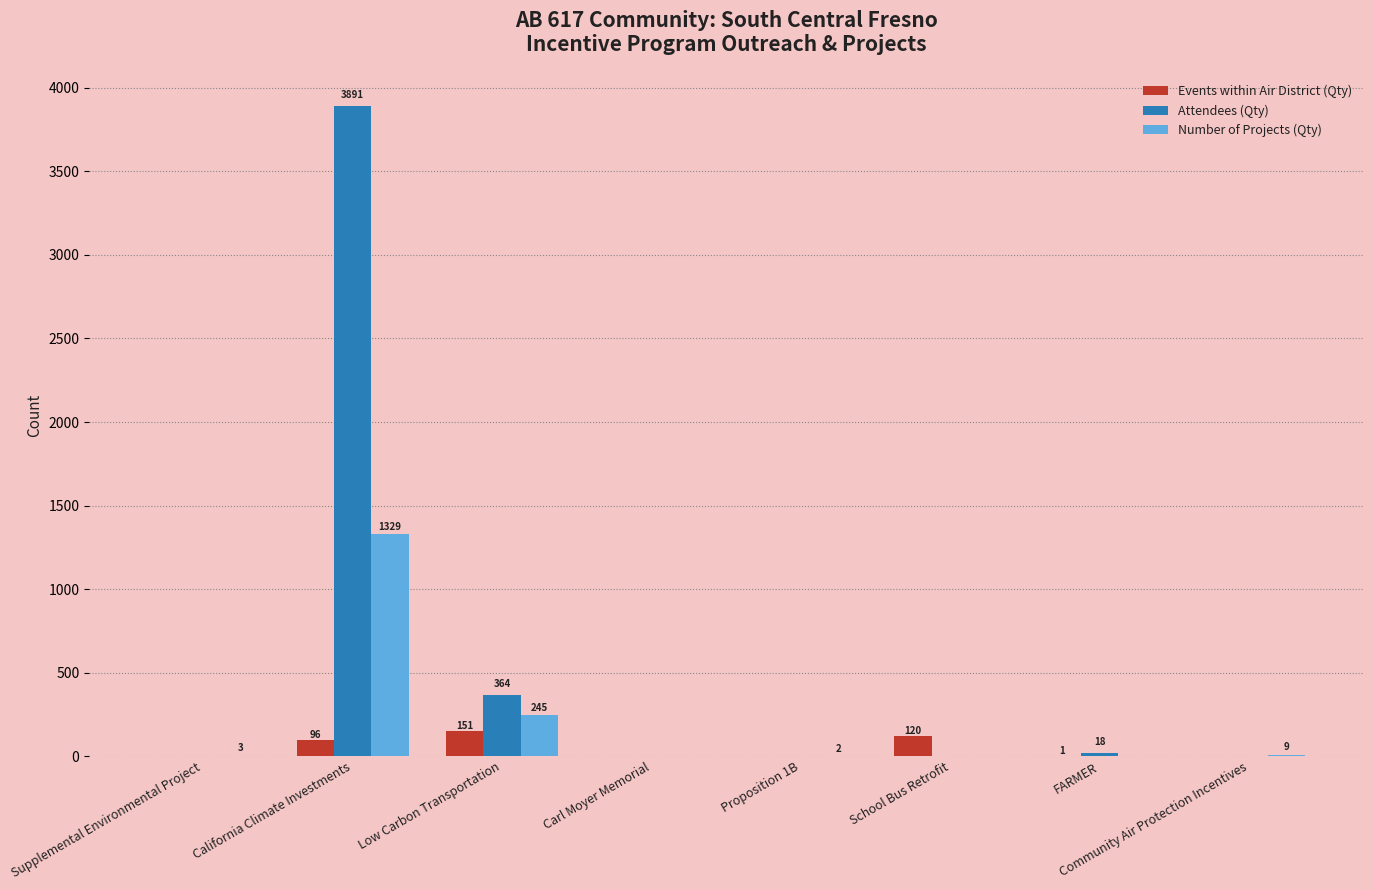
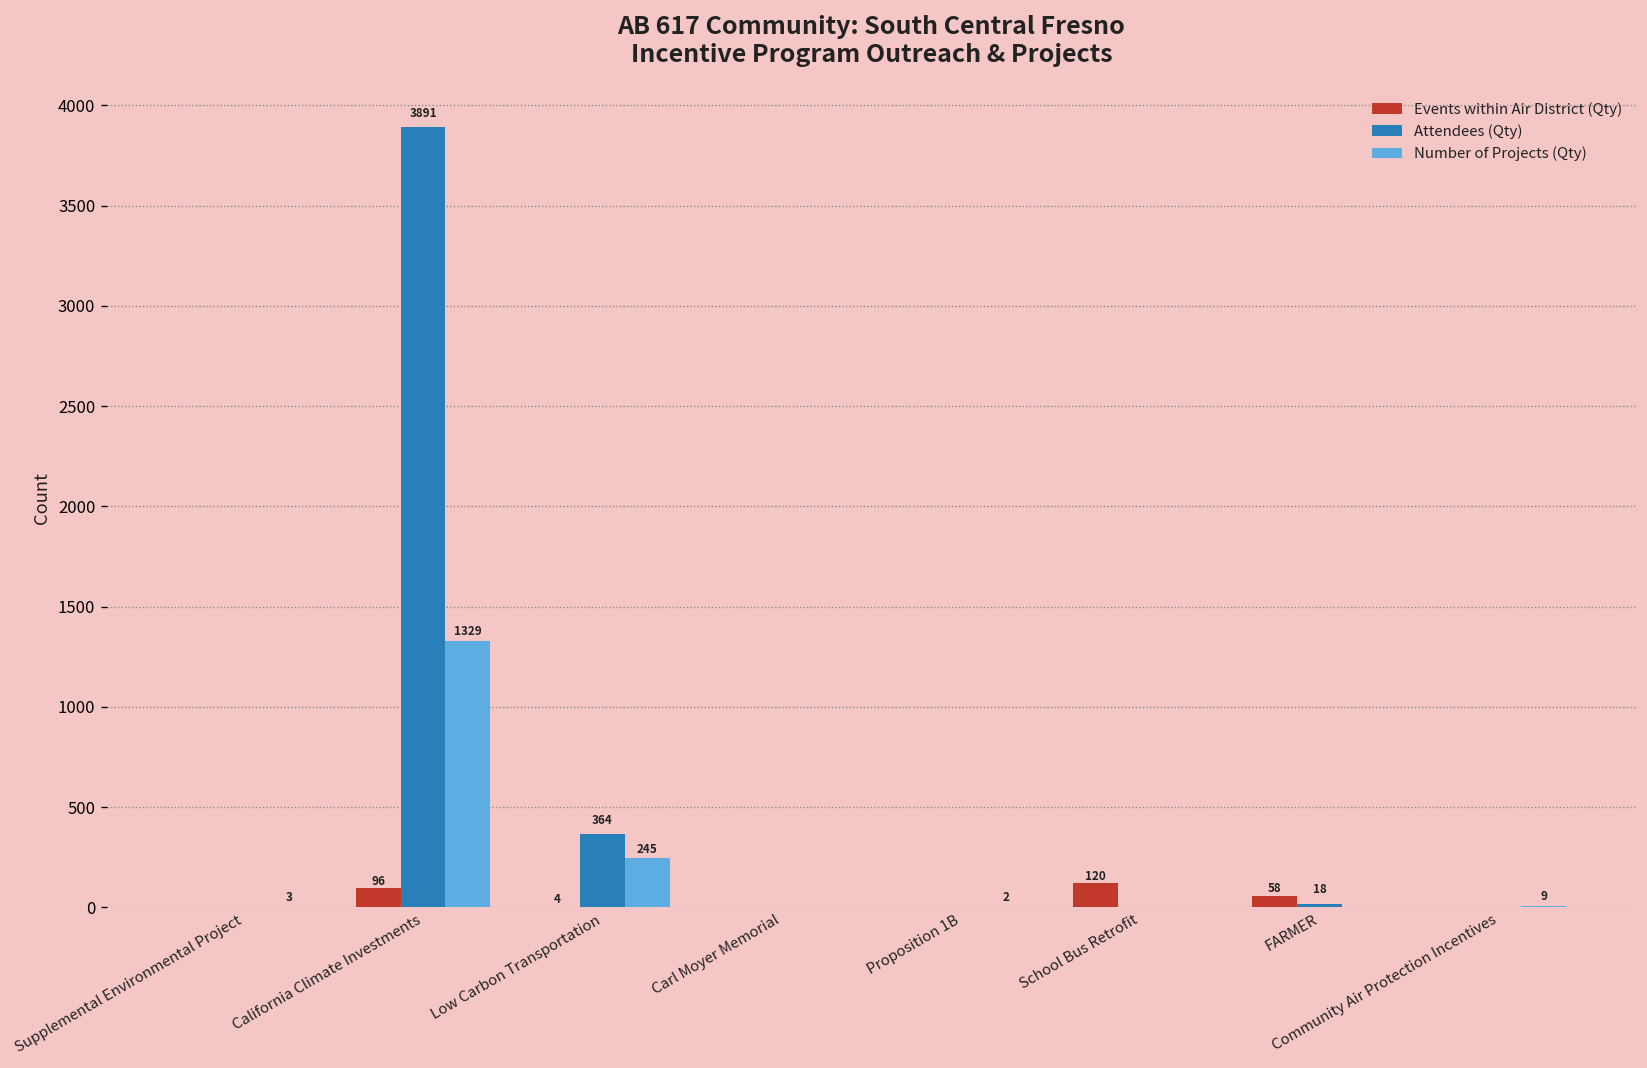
  {
    "Events within Air District (Qty)": {
      "California Climate Investments": 96,
-     "Low Carbon Transportation": 151,
+     "Low Carbon Transportation": 4,
      "School Bus Retrofit": 120,
-     "FARMER": 1
+     "FARMER": 58
    },
    "Attendees (Qty)": {
      "California Climate Investments": 3891,
      "Low Carbon Transportation": 364,
      "FARMER": 18
    },
    "Number of Projects (Qty)": {
      "Supplemental Environmental Project": 3,
      "California Climate Investments": 1329,
      "Low Carbon Transportation": 245,
      "Proposition 1B": 2,
      "Community Air Protection Incentives": 9
    }
  }
